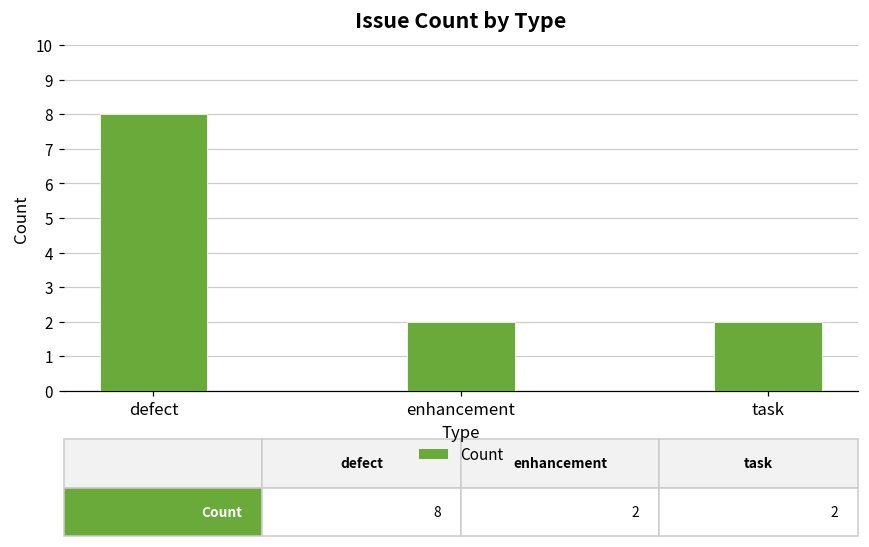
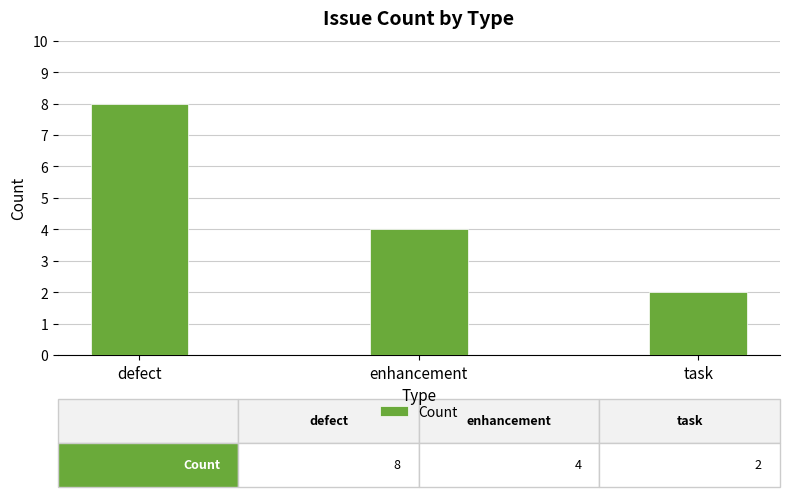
  {
-   "enhancement": 2
+   "enhancement": 4
  }
